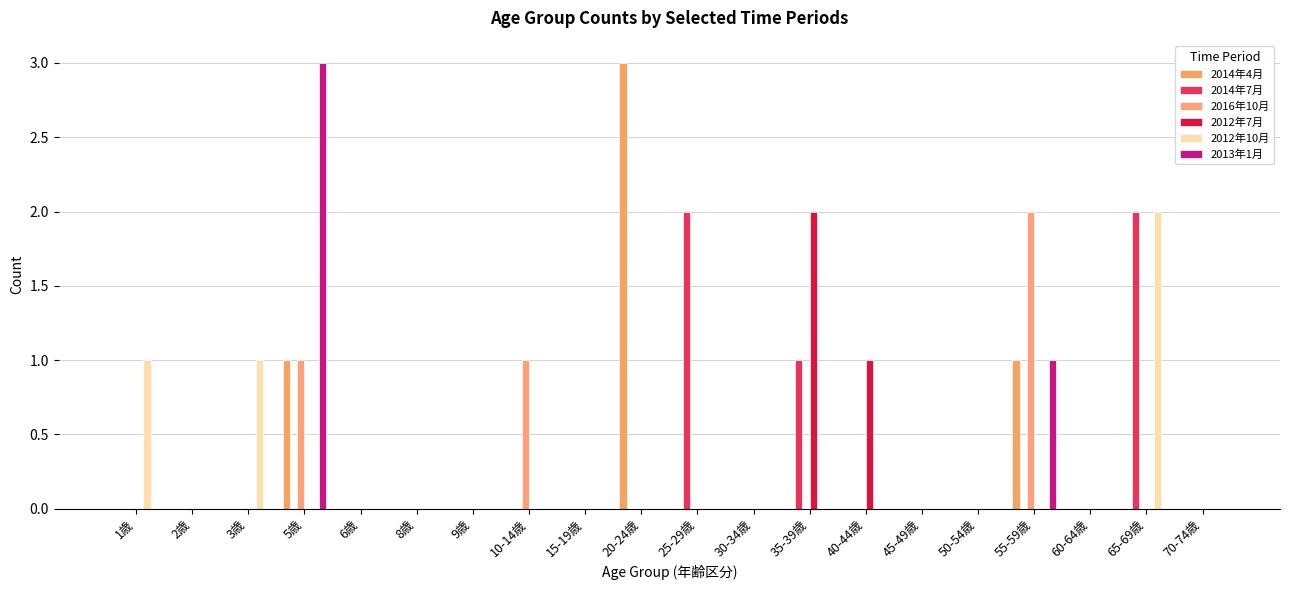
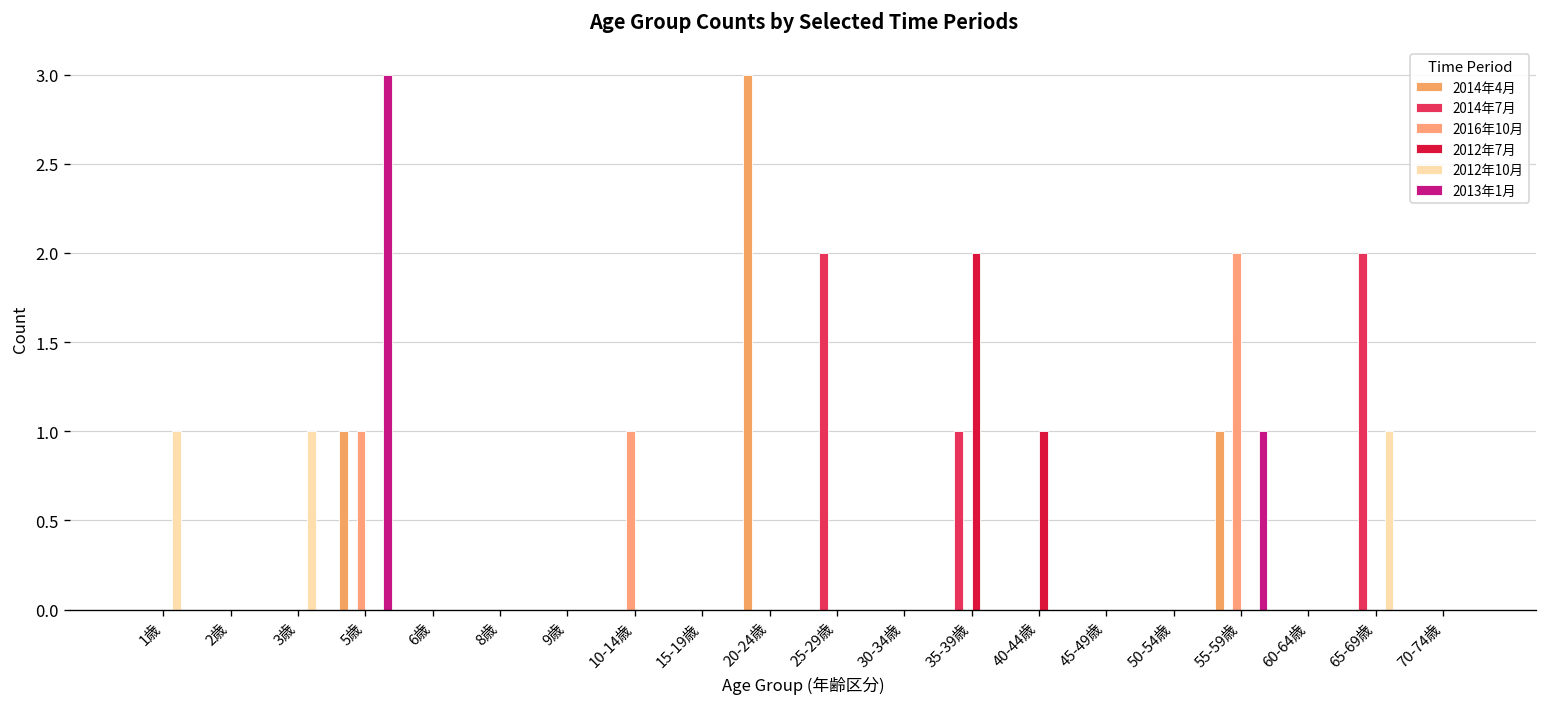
  {
    "2012年10月": {
      "1歳": 1,
      "2歳": 0,
      "3歳": 1,
      "5歳": 0,
      "6歳": 0,
      "8歳": 0,
      "9歳": 0,
      "10-14歳": 0,
      "15-19歳": 0,
      "20-24歳": 0,
      "25-29歳": 0,
      "30-34歳": 0,
      "35-39歳": 0,
      "40-44歳": 0,
      "45-49歳": 0,
      "50-54歳": 0,
      "55-59歳": 0,
      "60-64歳": 0,
-     "65-69歳": 2,
+     "65-69歳": 1,
      "70-74歳": 0
    },
    "2013年1月": {
      "1歳": 0,
      "2歳": 0,
      "3歳": 0,
      "5歳": 3,
      "6歳": 0,
      "8歳": 0,
      "9歳": 0,
      "10-14歳": 0,
      "15-19歳": 0,
      "20-24歳": 0,
      "25-29歳": 0,
      "30-34歳": 0,
      "35-39歳": 0,
      "40-44歳": 0,
      "45-49歳": 0,
      "50-54歳": 0,
      "55-59歳": 1,
      "60-64歳": 0,
      "65-69歳": 0,
      "70-74歳": 0
    }
  }
